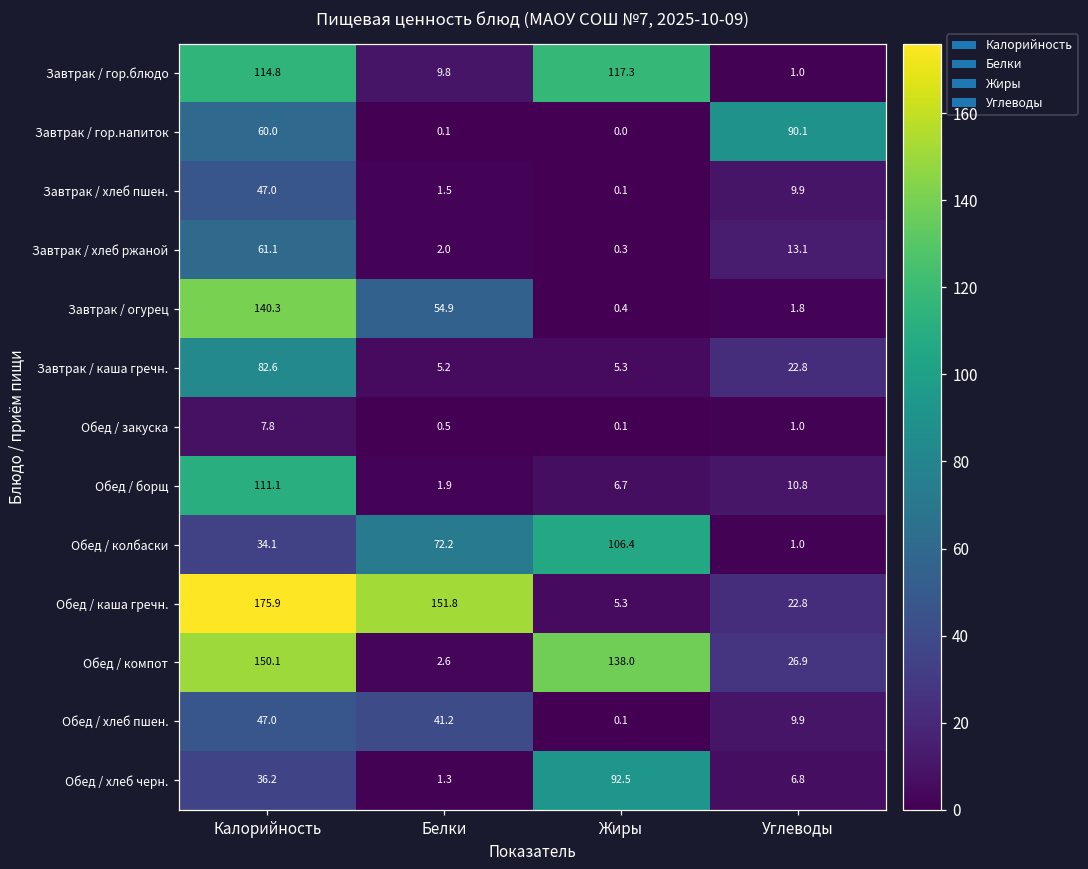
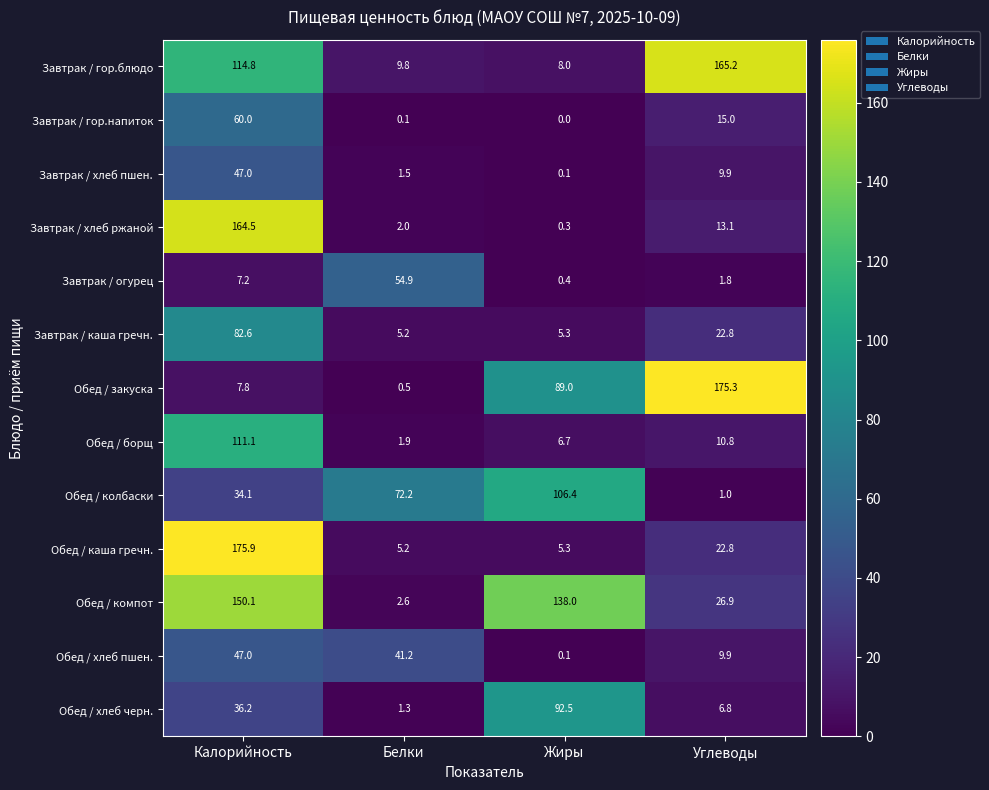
  {
    "Завтрак / гор.блюдо": {
      "Калорийность": 114.8,
      "Белки": 9.8,
-     "Жиры": 117.3,
-     "Углеводы": 1.0
+     "Жиры": 8.0,
+     "Углеводы": 165.2
    },
    "Завтрак / гор.напиток": {
      "Калорийность": 60.0,
      "Белки": 0.1,
      "Жиры": 0.0,
-     "Углеводы": 90.1
+     "Углеводы": 15.0
    },
    "Завтрак / хлеб пшен.": {
      "Калорийность": 47.0,
      "Белки": 1.5,
      "Жиры": 0.1,
      "Углеводы": 9.9
    },
    "Завтрак / хлеб ржаной": {
-     "Калорийность": 61.1,
+     "Калорийность": 164.5,
      "Белки": 2.0,
      "Жиры": 0.3,
      "Углеводы": 13.1
    },
    "Завтрак / огурец": {
-     "Калорийность": 140.3,
+     "Калорийность": 7.2,
      "Белки": 54.9,
      "Жиры": 0.4,
      "Углеводы": 1.8
    },
    "Завтрак / каша гречн.": {
      "Калорийность": 82.6,
      "Белки": 5.2,
      "Жиры": 5.3,
      "Углеводы": 22.8
    },
    "Обед / закуска": {
      "Калорийность": 7.8,
      "Белки": 0.5,
-     "Жиры": 0.1,
-     "Углеводы": 1.0
+     "Жиры": 89.0,
+     "Углеводы": 175.3
    },
    "Обед / борщ": {
      "Калорийность": 111.1,
      "Белки": 1.9,
      "Жиры": 6.7,
      "Углеводы": 10.8
    },
    "Обед / колбаски": {
      "Калорийность": 34.1,
      "Белки": 72.2,
      "Жиры": 106.4,
      "Углеводы": 1.0
    },
    "Обед / каша гречн.": {
      "Калорийность": 175.9,
-     "Белки": 151.8,
+     "Белки": 5.2,
      "Жиры": 5.3,
      "Углеводы": 22.8
    },
    "Обед / компот": {
      "Калорийность": 150.1,
      "Белки": 2.6,
      "Жиры": 138.0,
      "Углеводы": 26.9
    },
    "Обед / хлеб пшен.": {
      "Калорийность": 47.0,
      "Белки": 41.2,
      "Жиры": 0.1,
      "Углеводы": 9.9
    },
    "Обед / хлеб черн.": {
      "Калорийность": 36.2,
      "Белки": 1.3,
      "Жиры": 92.5,
      "Углеводы": 6.8
    }
  }
